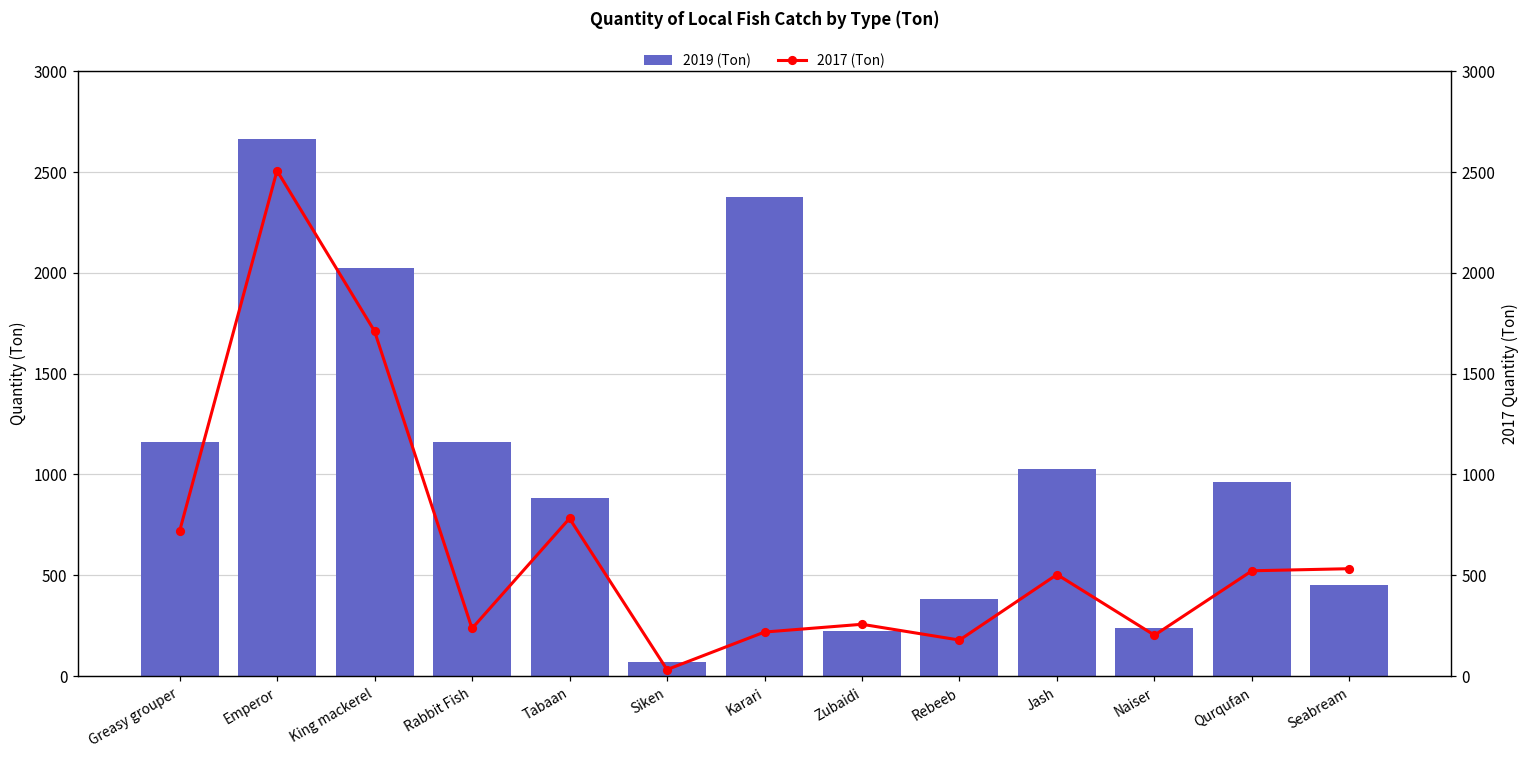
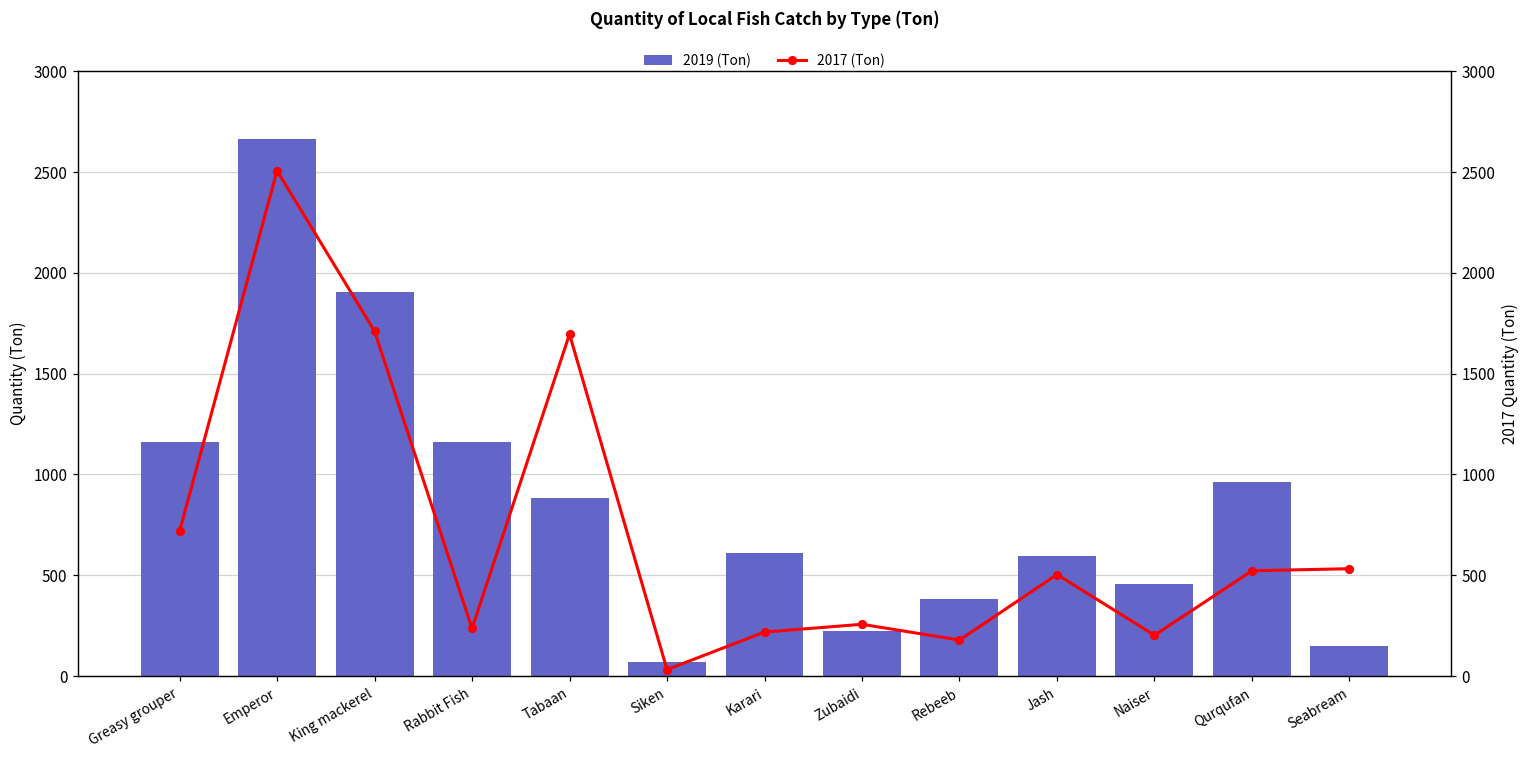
  {
    "2019 (Ton)": {
      "Greasy grouper": 1160,
      "Emperor": 2670,
-     "King mackerel": 2020,
+     "King mackerel": 1910,
      "Rabbit Fish": 1160,
      "Tabaan": 880,
      "Siken": 70,
-     "Karari": 2380,
+     "Karari": 610,
      "Zubaidi": 230,
      "Rebeeb": 380,
-     "Jash": 1030,
-     "Naiser": 240,
+     "Jash": 600,
+     "Naiser": 460,
      "Qurqufan": 960,
-     "Seabream": 450
+     "Seabream": 150
    },
    "2017 (Ton)": {
      "Greasy grouper": 720,
      "Emperor": 2510,
      "King mackerel": 1710,
      "Rabbit Fish": 240,
-     "Tabaan": 780,
+     "Tabaan": 1700,
      "Siken": 30,
      "Karari": 220,
      "Zubaidi": 260,
      "Rebeeb": 180,
      "Jash": 500,
      "Naiser": 200,
      "Qurqufan": 520,
      "Seabream": 530
    }
  }
